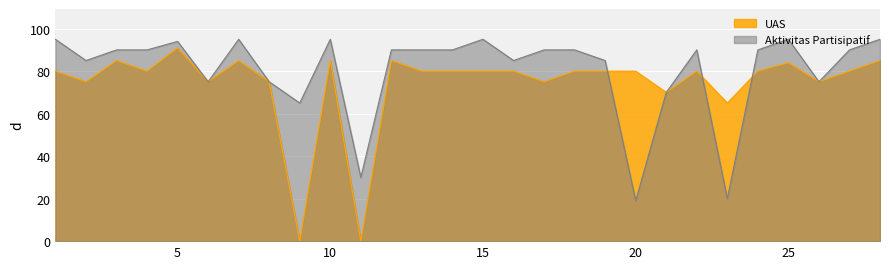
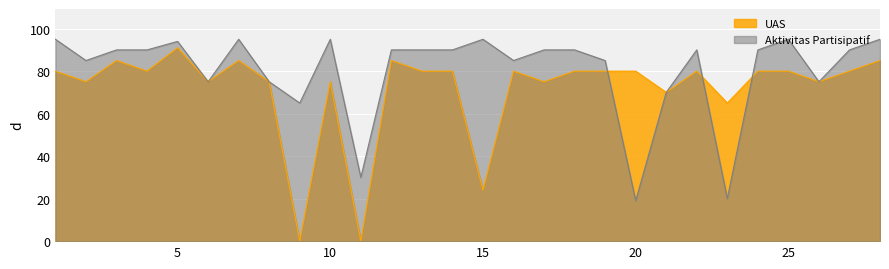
  {
    "UAS": {
      "5": 91,
-     "10": 85,
-     "15": 80,
+     "10": 75,
+     "15": 24,
      "20": 80,
-     "25": 84
+     "25": 80
    },
    "Aktivitas Partisipatif": {
      "5": 94,
      "10": 95,
      "15": 95,
      "20": 19,
      "25": 95
    }
  }
